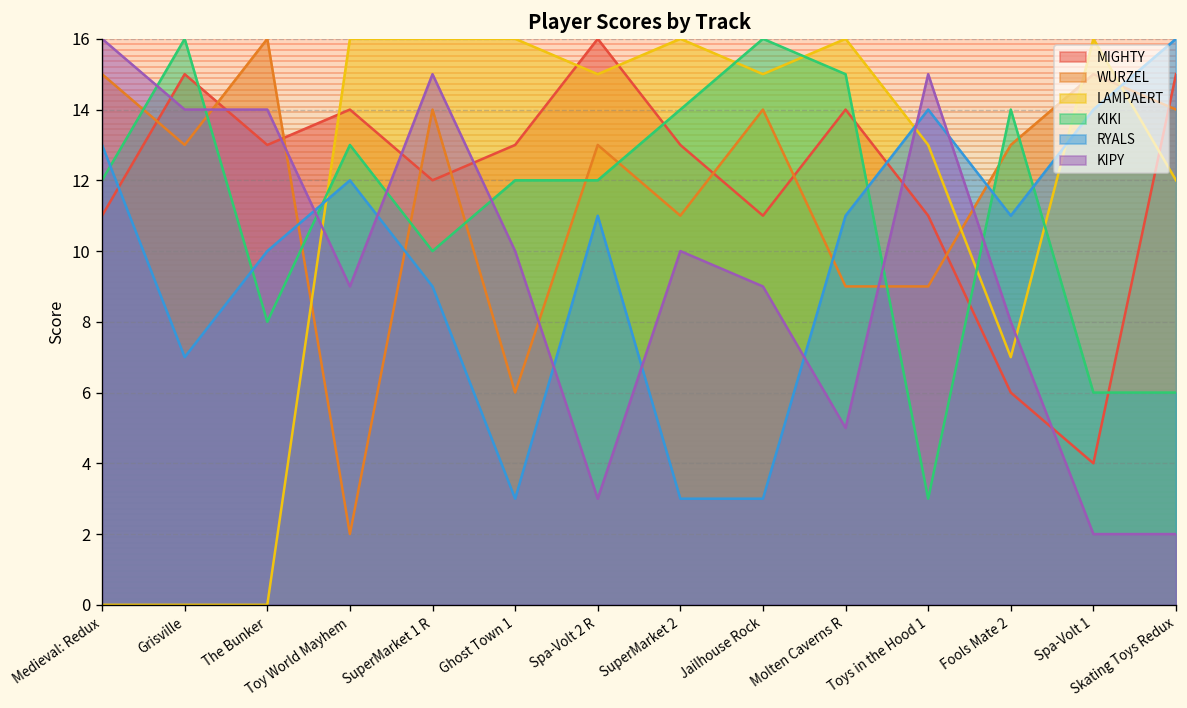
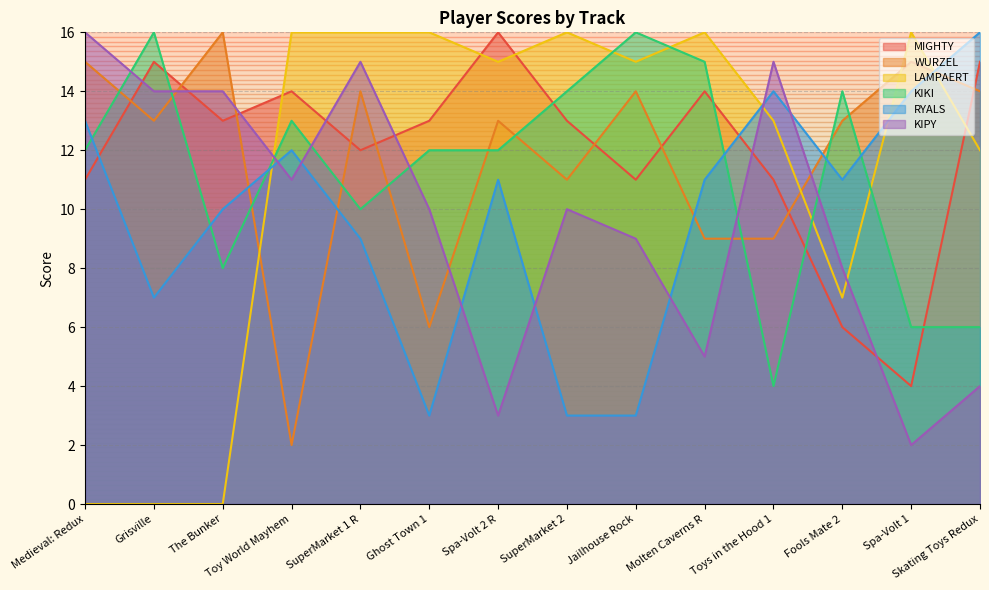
  {
    "KIKI": {
      "Medieval: Redux": 12,
      "Grisville": 16,
      "The Bunker": 8,
      "Toy World Mayhem": 13,
      "SuperMarket 1 R": 10,
      "Ghost Town 1": 12,
      "Spa-Volt 2 R": 12,
      "SuperMarket 2": 14,
      "Jailhouse Rock": 16,
      "Molten Caverns R": 15,
-     "Toys in the Hood 1": 3,
+     "Toys in the Hood 1": 4,
      "Fools Mate 2": 14,
      "Spa-Volt 1": 6,
      "Skating Toys Redux": 6
    },
    "RYALS": {
      "Medieval: Redux": 13,
      "Grisville": 7,
      "The Bunker": 10,
      "Toy World Mayhem": 12,
      "SuperMarket 1 R": 9,
      "Ghost Town 1": 3,
      "Spa-Volt 2 R": 11,
      "SuperMarket 2": 3,
      "Jailhouse Rock": 3,
      "Molten Caverns R": 11,
      "Toys in the Hood 1": 14,
      "Fools Mate 2": 11,
      "Skating Toys Redux": 16
    },
    "KIPY": {
      "Medieval: Redux": 16,
      "Grisville": 14,
      "The Bunker": 14,
-     "Toy World Mayhem": 9,
+     "Toy World Mayhem": 11,
      "SuperMarket 1 R": 15,
      "Ghost Town 1": 10,
      "Spa-Volt 2 R": 3,
      "SuperMarket 2": 10,
      "Jailhouse Rock": 9,
      "Molten Caverns R": 5,
      "Toys in the Hood 1": 15,
      "Fools Mate 2": 8,
      "Spa-Volt 1": 2,
-     "Skating Toys Redux": 2
+     "Skating Toys Redux": 4
    }
  }
